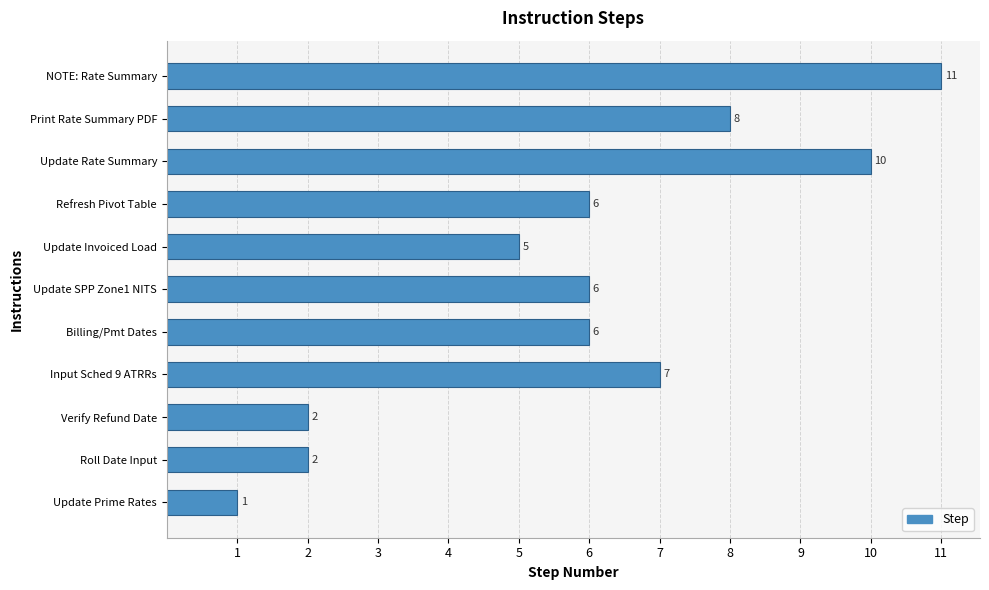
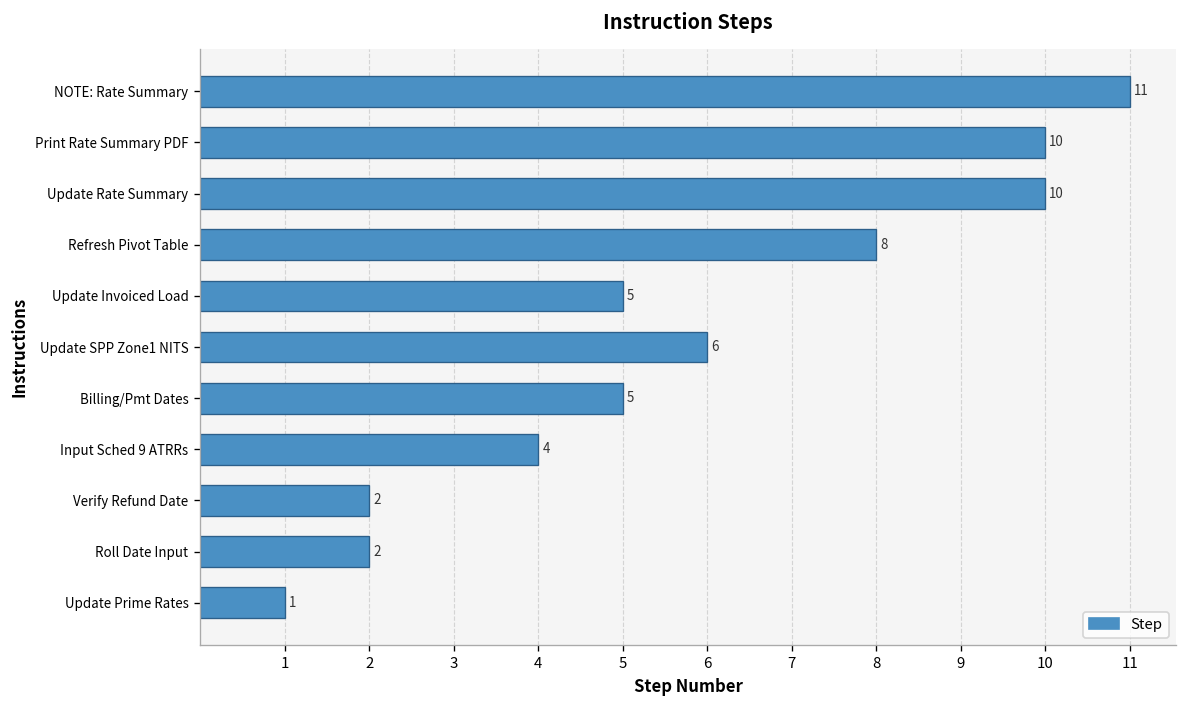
  {
    "NOTE: Rate Summary": 11,
-   "Print Rate Summary PDF": 8,
+   "Print Rate Summary PDF": 10,
    "Update Rate Summary": 10,
-   "Refresh Pivot Table": 6,
+   "Refresh Pivot Table": 8,
    "Update Invoiced Load": 5,
    "Update SPP Zone1 NITS": 6,
-   "Billing/Pmt Dates": 6,
-   "Input Sched 9 ATRRs": 7,
+   "Billing/Pmt Dates": 5,
+   "Input Sched 9 ATRRs": 4,
    "Verify Refund Date": 2,
    "Roll Date Input": 2,
    "Update Prime Rates": 1
  }
